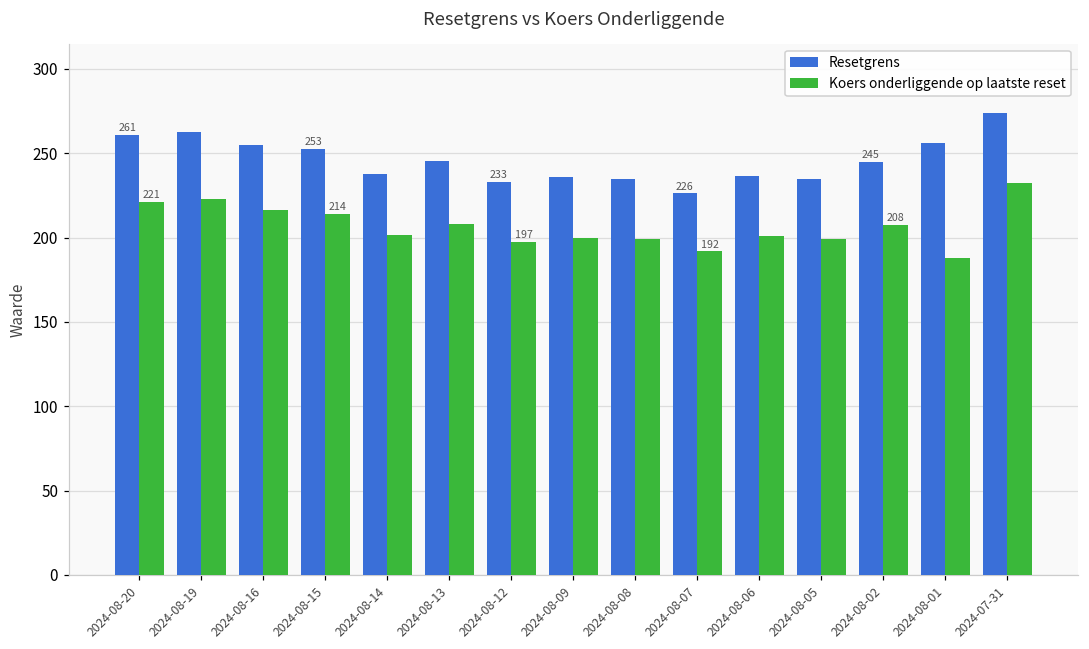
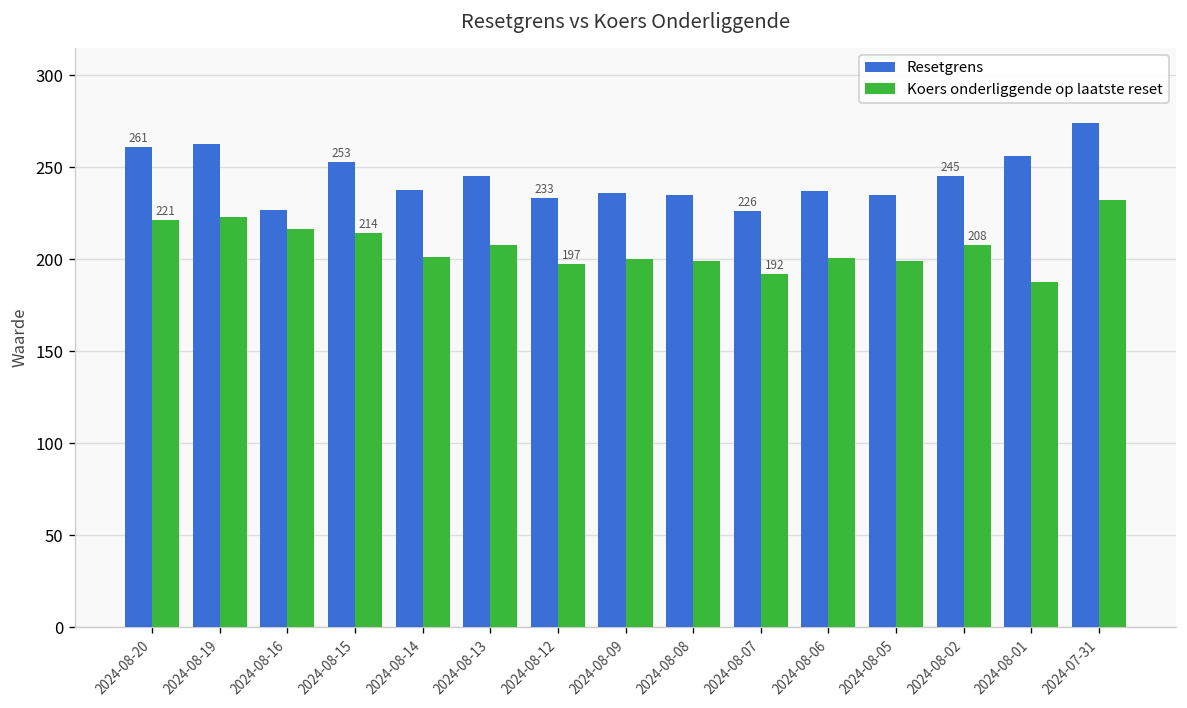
  {
    "Resetgrens": {
      "2024-08-19": 263,
-     "2024-08-16": 255,
+     "2024-08-16": 227,
      "2024-08-14": 238,
      "2024-08-13": 245,
      "2024-08-09": 236,
      "2024-08-08": 235,
      "2024-08-06": 237,
      "2024-08-05": 235,
      "2024-08-01": 256,
      "2024-07-31": 274
    },
    "Koers onderliggende op laatste reset": {
      "2024-08-20": 221,
      "2024-08-15": 214,
      "2024-08-12": 197,
      "2024-08-07": 192,
      "2024-08-02": 208
    }
  }
